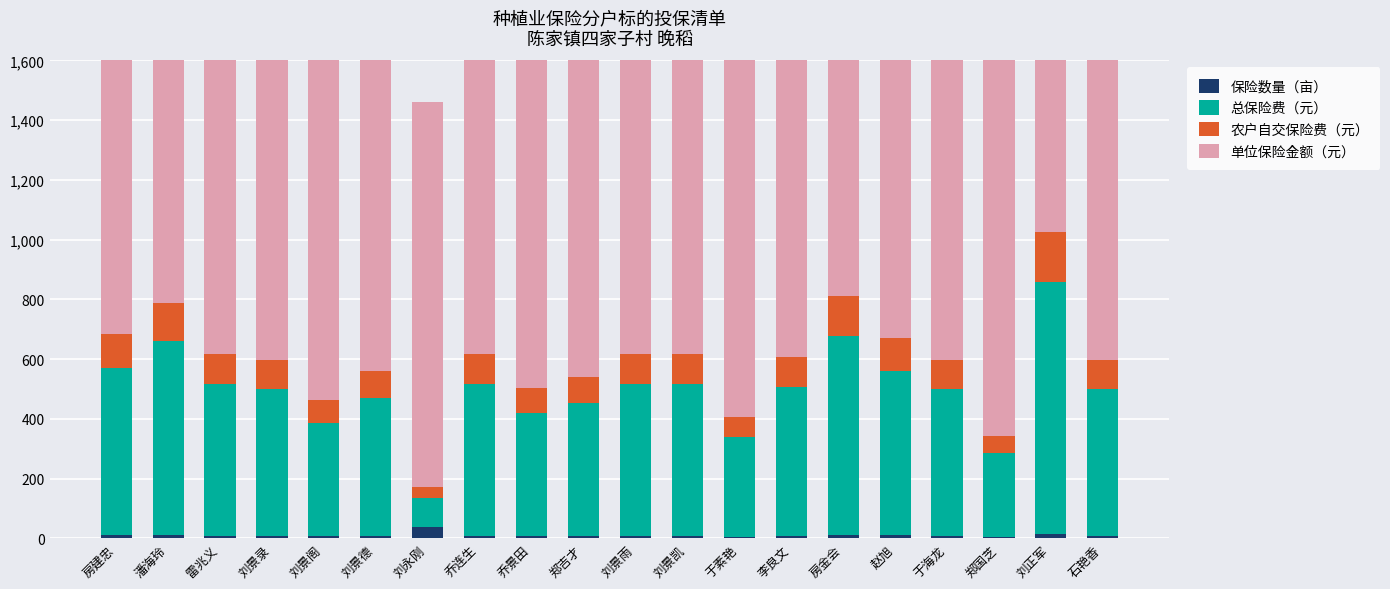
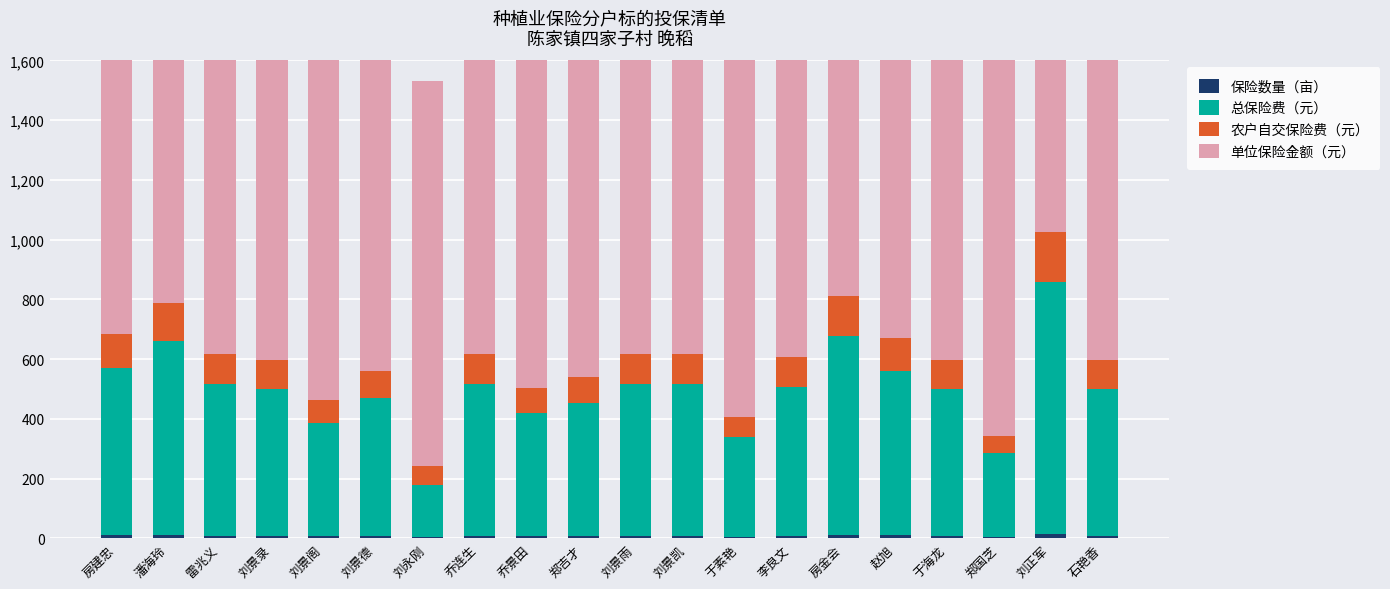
  {
    "保险数量（亩）": {
      "房建忠": "10",
      "潘海玲": "10",
      "雷兆义": "10",
      "刘景录": "10",
      "刘景德": "10",
-     "刘永刚": "40",
+     "刘永刚": "0",
      "乔连生": "10",
      "郑吉才": "10",
      "刘景雨": "10",
      "刘景凯": "10",
      "李良文": "10",
      "房金会": "10",
      "赵旭": "10",
      "于海龙": "10",
      "刘正军": "20",
      "石艳香": "10"
    },
    "总保险费（元）": {
      "房建忠": "560",
      "潘海玲": "650",
      "雷兆义": "510",
      "刘景录": "490",
      "刘景阁": "380",
      "刘景德": "460",
-     "刘永刚": "100",
+     "刘永刚": "180",
      "乔连生": "510",
      "乔景田": "410",
      "郑吉才": "440",
      "刘景雨": "510",
      "刘景凯": "510",
      "于素艳": "330",
      "李良文": "500",
      "房金会": "670",
      "赵旭": "550",
      "于海龙": "490",
      "郑国芝": "280",
      "刘正军": "840",
      "石艳香": "490"
    },
    "农户自交保险费（元）": {
      "房建忠": "110",
      "潘海玲": "130",
      "雷兆义": "100",
      "刘景录": "100",
      "刘景阁": "80",
      "刘景德": "90",
-     "刘永刚": "40",
+     "刘永刚": "60",
      "乔连生": "100",
      "乔景田": "80",
      "郑吉才": "90",
      "刘景雨": "100",
      "刘景凯": "100",
      "于素艳": "70",
      "李良文": "100",
      "房金会": "130",
      "赵旭": "110",
      "于海龙": "100",
      "郑国芝": "60",
      "刘正军": "170",
      "石艳香": "100"
    },
    "单位保险金额（元）": {
      "刘永刚": "1,290"
    }
  }
